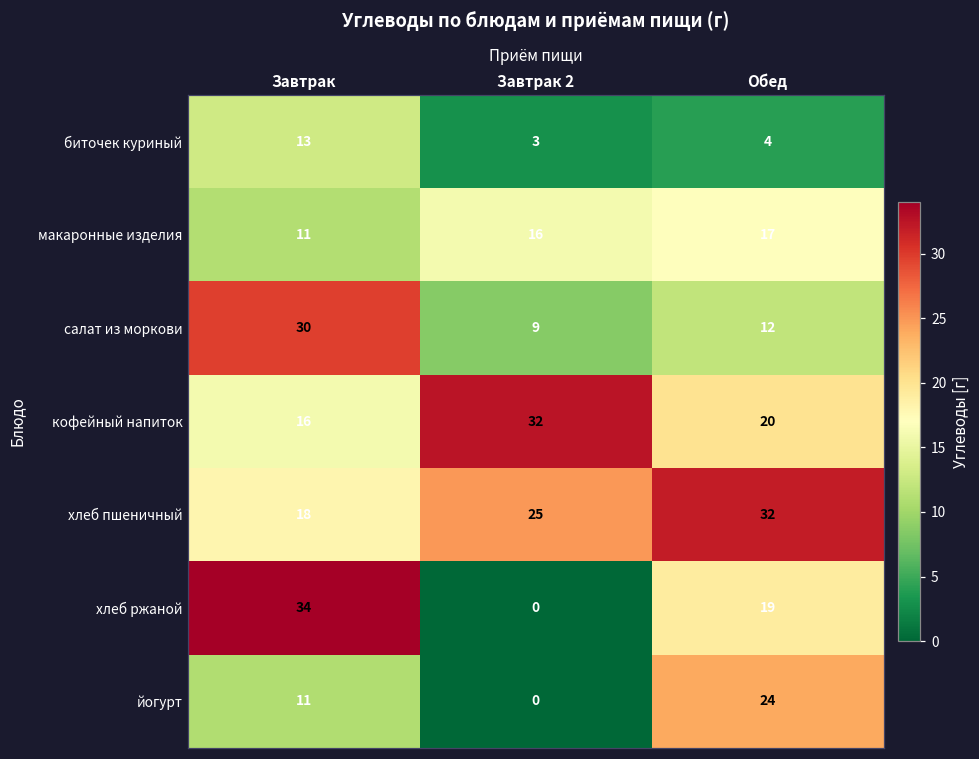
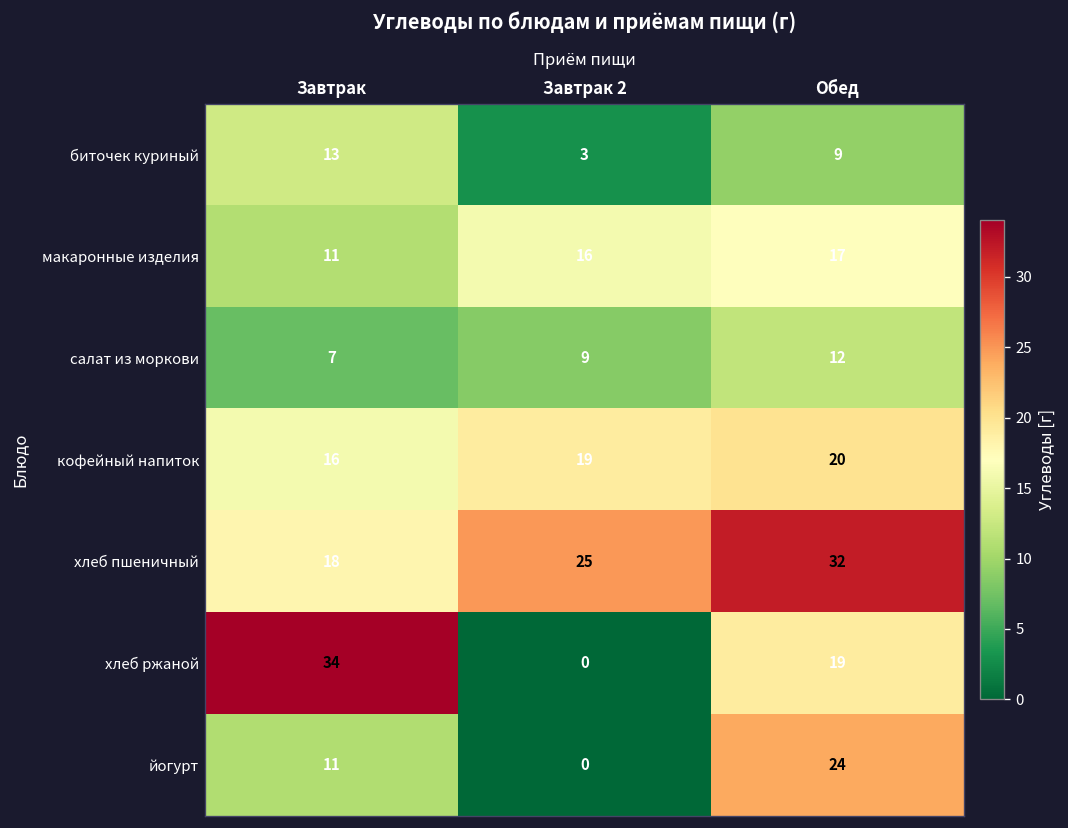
  {
    "биточек куриный": {
      "Завтрак": 13,
      "Завтрак 2": 3,
-     "Обед": 4
+     "Обед": 9
    },
    "макаронные изделия": {
      "Завтрак": 11,
      "Завтрак 2": 16,
      "Обед": 17
    },
    "салат из моркови": {
-     "Завтрак": 30,
+     "Завтрак": 7,
      "Завтрак 2": 9,
      "Обед": 12
    },
    "кофейный напиток": {
      "Завтрак": 16,
-     "Завтрак 2": 32,
+     "Завтрак 2": 19,
      "Обед": 20
    },
    "хлеб пшеничный": {
      "Завтрак": 18,
      "Завтрак 2": 25,
      "Обед": 32
    },
    "хлеб ржаной": {
      "Завтрак": 34,
      "Завтрак 2": 0,
      "Обед": 19
    },
    "йогурт": {
      "Завтрак": 11,
      "Завтрак 2": 0,
      "Обед": 24
    }
  }
